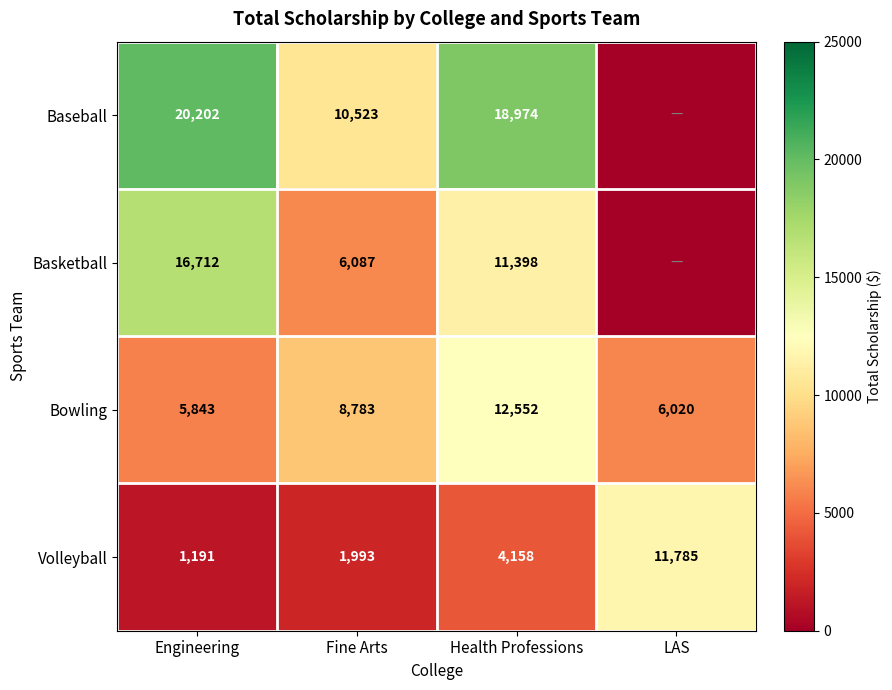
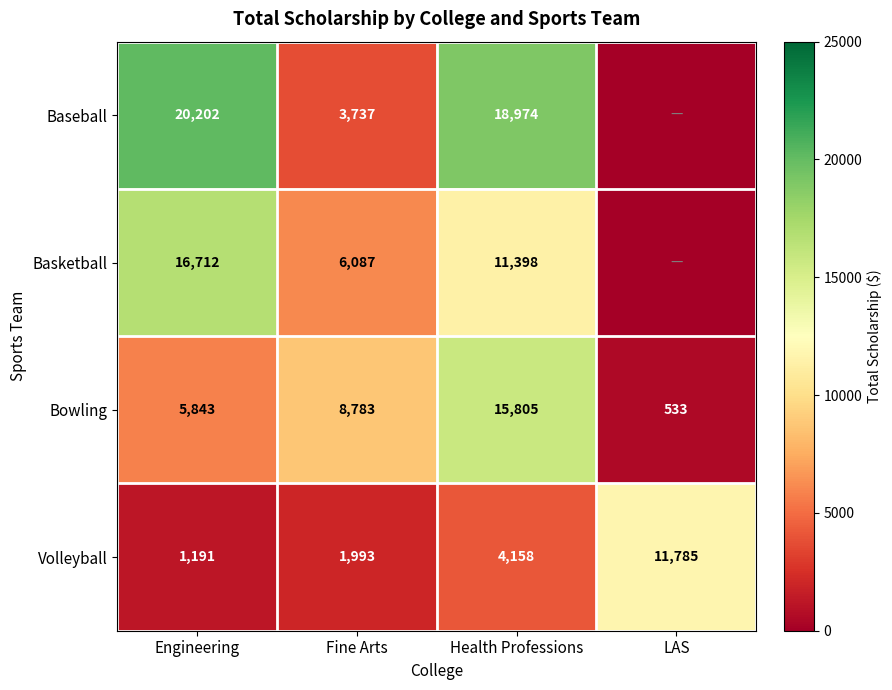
  {
    "Baseball": {
      "Engineering": "20,202",
-     "Fine Arts": "10,523",
+     "Fine Arts": "3,737",
      "Health Professions": "18,974"
    },
    "Basketball": {
      "Engineering": "16,712",
      "Fine Arts": "6,087",
      "Health Professions": "11,398"
    },
    "Bowling": {
      "Engineering": "5,843",
      "Fine Arts": "8,783",
-     "Health Professions": "12,552",
-     "LAS": "6,020"
+     "Health Professions": "15,805",
+     "LAS": "533"
    },
    "Volleyball": {
      "Engineering": "1,191",
      "Fine Arts": "1,993",
      "Health Professions": "4,158",
      "LAS": "11,785"
    }
  }
